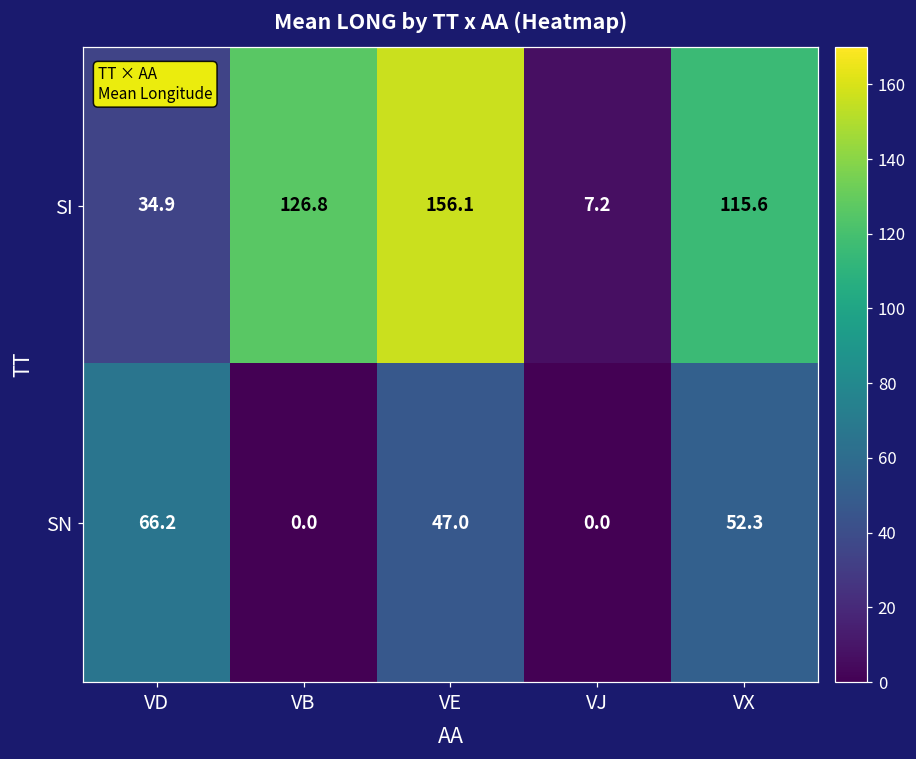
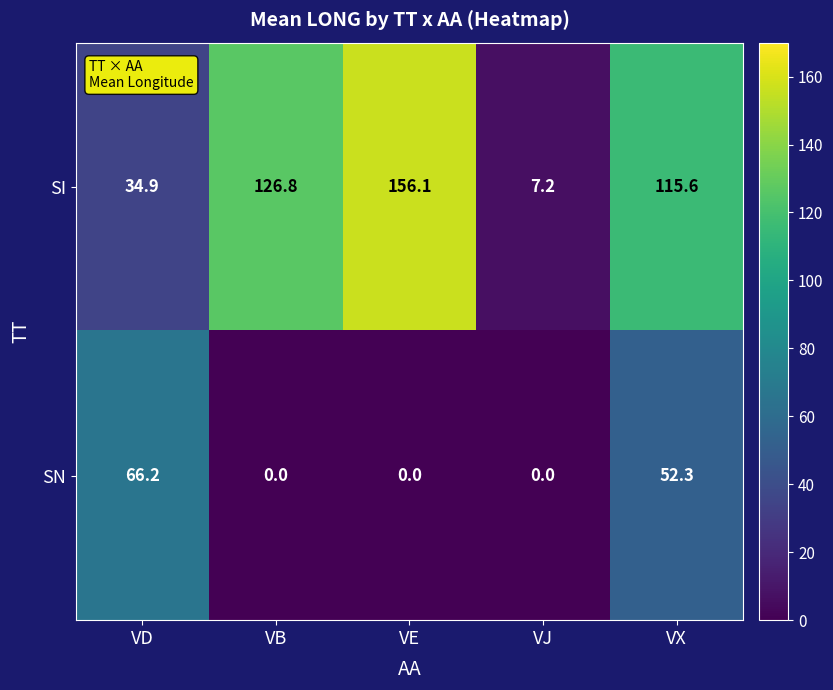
  {
    "SI": {
      "VD": 34.9,
      "VB": 126.8,
      "VE": 156.1,
      "VJ": 7.2,
      "VX": 115.6
    },
    "SN": {
      "VD": 66.2,
      "VB": 0.0,
-     "VE": 47.0,
+     "VE": 0.0,
      "VJ": 0.0,
      "VX": 52.3
    }
  }
